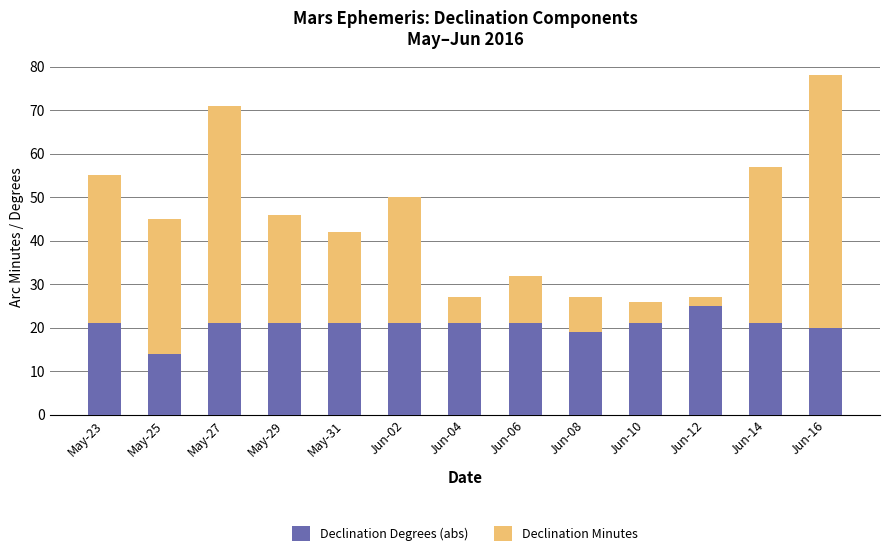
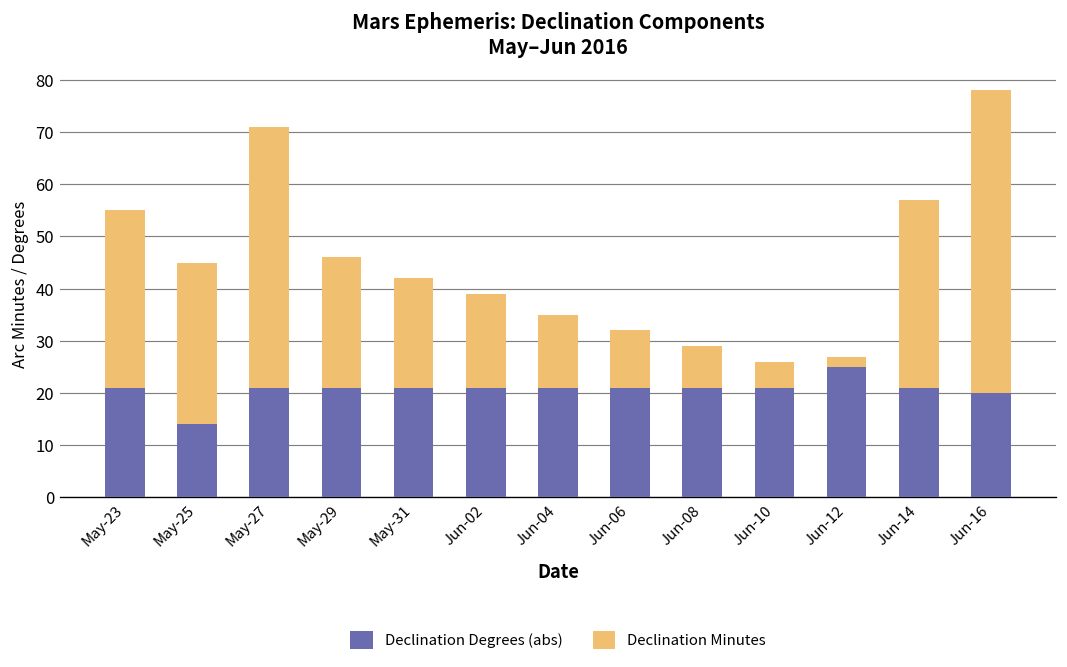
  {
    "Declination Degrees (abs)": {
      "May-23": 21,
      "May-25": 14,
      "May-27": 21,
      "May-29": 21,
      "May-31": 21,
      "Jun-02": 21,
      "Jun-04": 21,
      "Jun-06": 21,
-     "Jun-08": 19,
+     "Jun-08": 21,
      "Jun-10": 21,
      "Jun-12": 25,
      "Jun-14": 21,
      "Jun-16": 20
    },
    "Declination Minutes": {
      "May-23": 34,
      "May-25": 31,
      "May-27": 50,
      "May-29": 25,
      "May-31": 21,
-     "Jun-02": 29,
-     "Jun-04": 6,
+     "Jun-02": 18,
+     "Jun-04": 14,
      "Jun-06": 11,
      "Jun-08": 8,
      "Jun-10": 5,
      "Jun-12": 2,
      "Jun-14": 36,
      "Jun-16": 58
    }
  }
